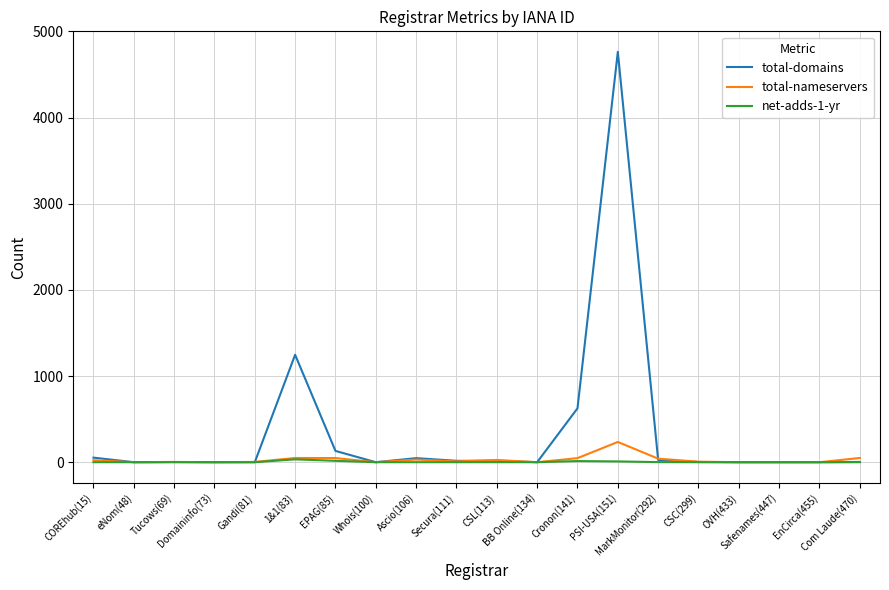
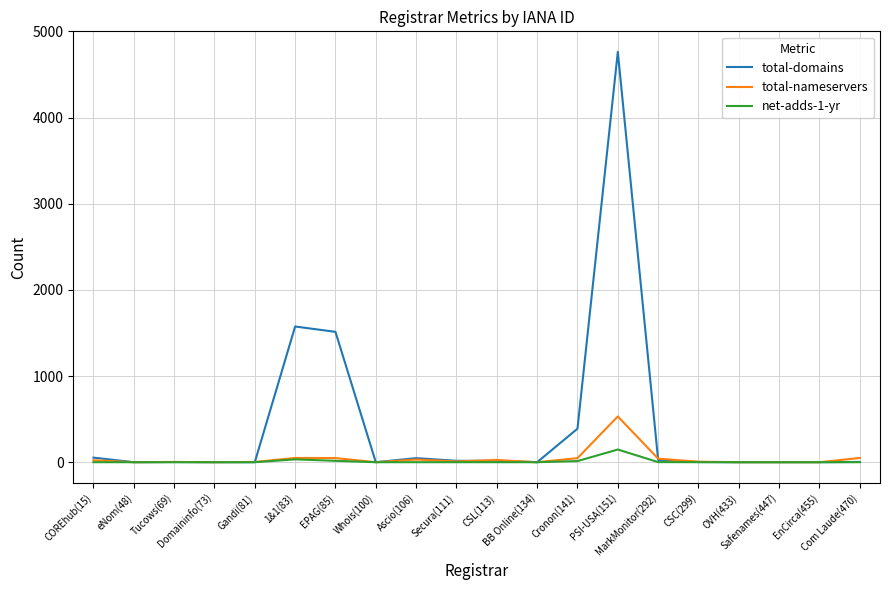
  {
    "total-domains": {
      "COREhub(15)": 100,
-     "1&1(83)": 1200,
-     "EPAG(85)": 100,
-     "Cronon(141)": 600,
+     "1&1(83)": 1600,
+     "EPAG(85)": 1500,
+     "Cronon(141)": 400,
      "PSI-USA(151)": 4800
    },
    "total-nameservers": {
      "EPAG(85)": 0,
      "Cronon(141)": 0,
-     "PSI-USA(151)": 200,
+     "PSI-USA(151)": 500,
      "Com Laude(470)": 0
    },
    "net-adds-1-yr": {
      "EPAG(85)": 0,
      "Ascio(106)": 0,
      "Cronon(141)": 0,
-     "PSI-USA(151)": 0
+     "PSI-USA(151)": 100
    }
  }
